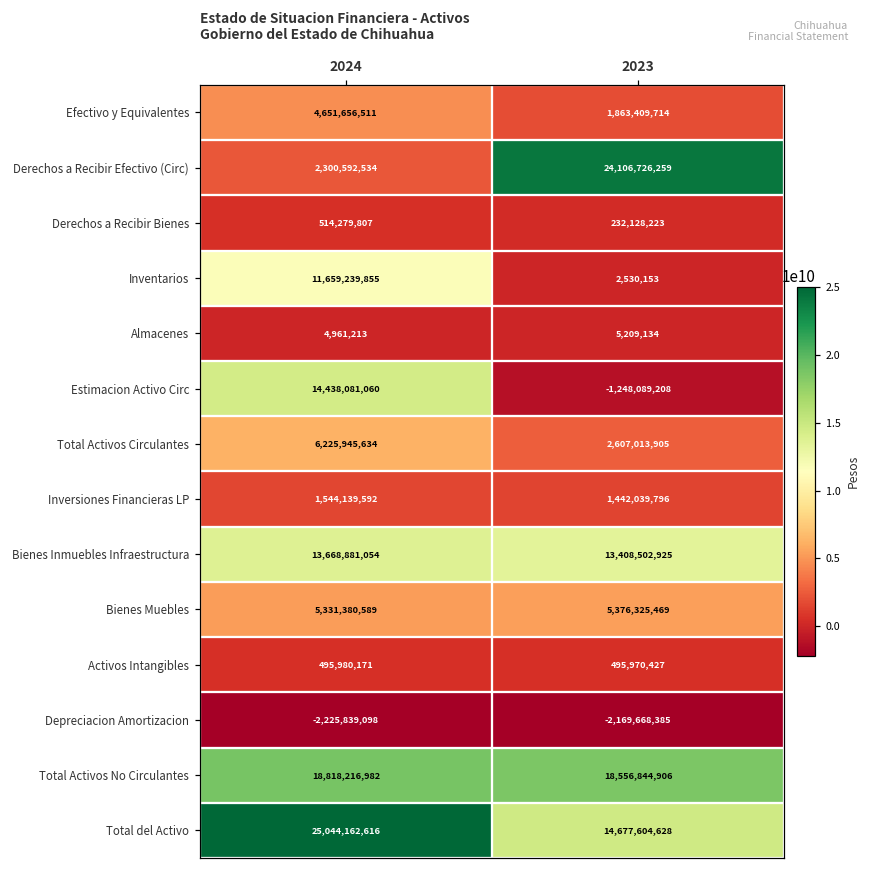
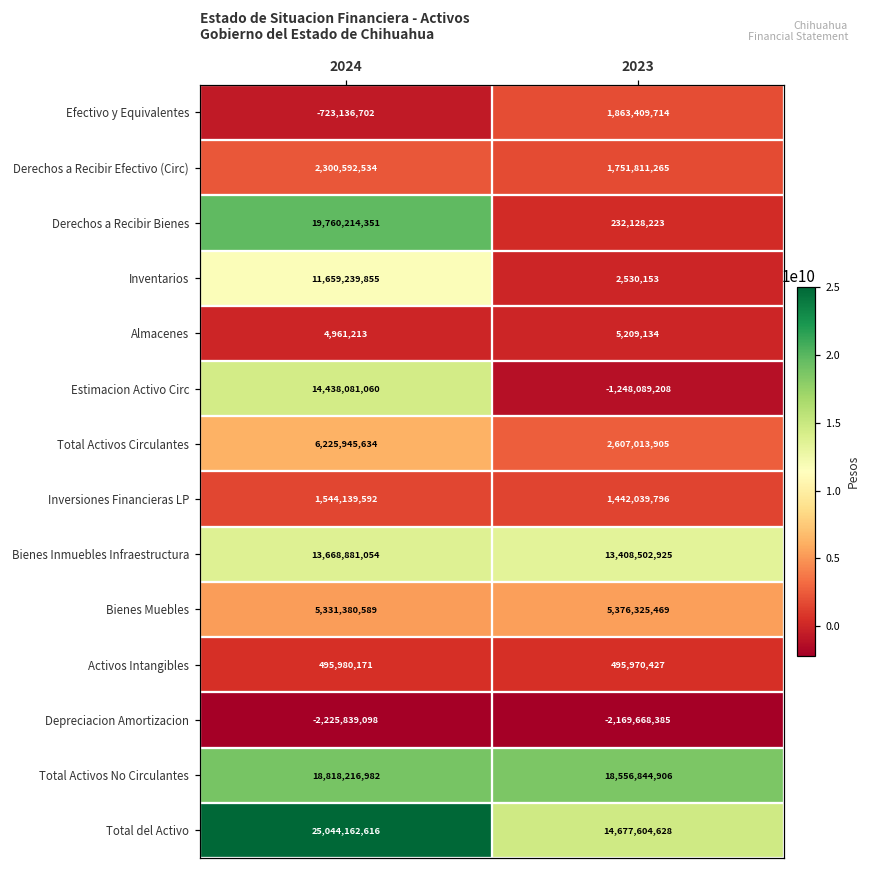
  {
    "Efectivo y Equivalentes": {
-     "2024": "4,651,656,511",
+     "2024": "-723,136,702",
      "2023": "1,863,409,714"
    },
    "Derechos a Recibir Efectivo (Circ)": {
      "2024": "2,300,592,534",
-     "2023": "24,106,726,259"
+     "2023": "1,751,811,265"
    },
    "Derechos a Recibir Bienes": {
-     "2024": "514,279,807",
+     "2024": "19,760,214,351",
      "2023": "232,128,223"
    },
    "Inventarios": {
      "2024": "11,659,239,855",
      "2023": "2,530,153"
    },
    "Almacenes": {
      "2024": "4,961,213",
      "2023": "5,209,134"
    },
    "Estimacion Activo Circ": {
      "2024": "14,438,081,060",
      "2023": "-1,248,089,208"
    },
    "Total Activos Circulantes": {
      "2024": "6,225,945,634",
      "2023": "2,607,013,905"
    },
    "Inversiones Financieras LP": {
      "2024": "1,544,139,592",
      "2023": "1,442,039,796"
    },
    "Bienes Inmuebles Infraestructura": {
      "2024": "13,668,881,054",
      "2023": "13,408,502,925"
    },
    "Bienes Muebles": {
      "2024": "5,331,380,589",
      "2023": "5,376,325,469"
    },
    "Activos Intangibles": {
      "2024": "495,980,171",
      "2023": "495,970,427"
    },
    "Depreciacion Amortizacion": {
      "2024": "-2,225,839,098",
      "2023": "-2,169,668,385"
    },
    "Total Activos No Circulantes": {
      "2024": "18,818,216,982",
      "2023": "18,556,844,906"
    },
    "Total del Activo": {
      "2024": "25,044,162,616",
      "2023": "14,677,604,628"
    }
  }
